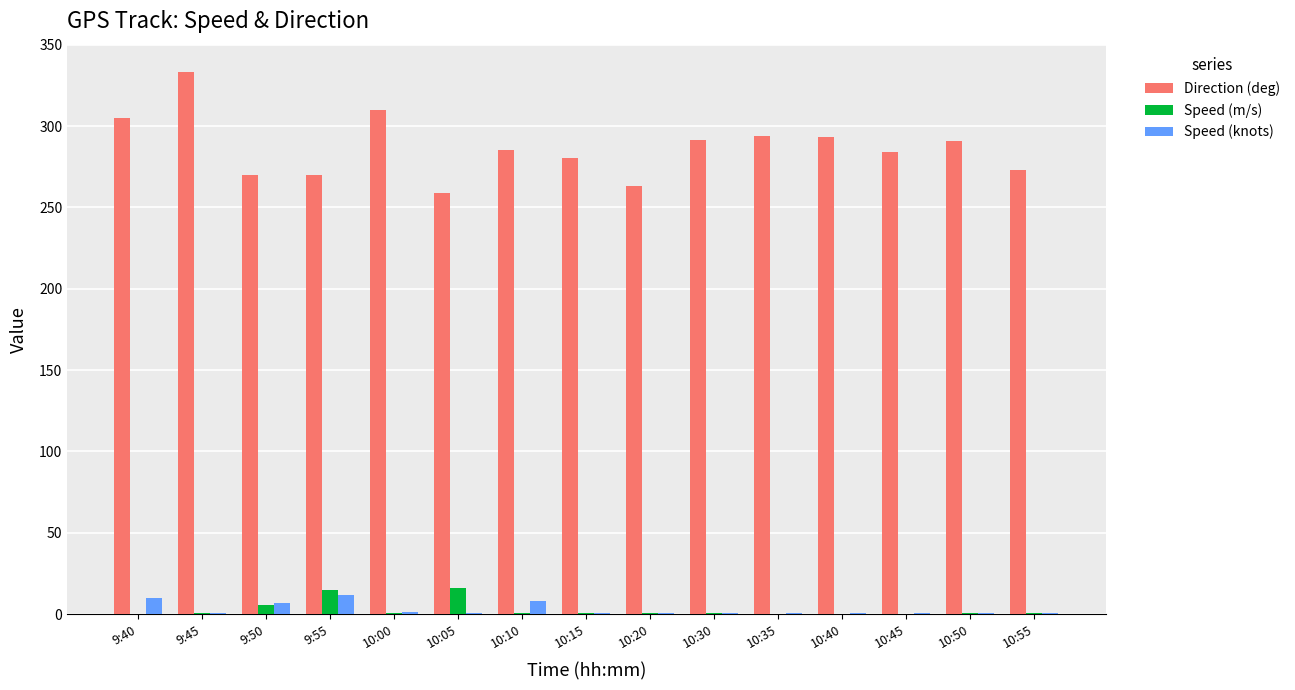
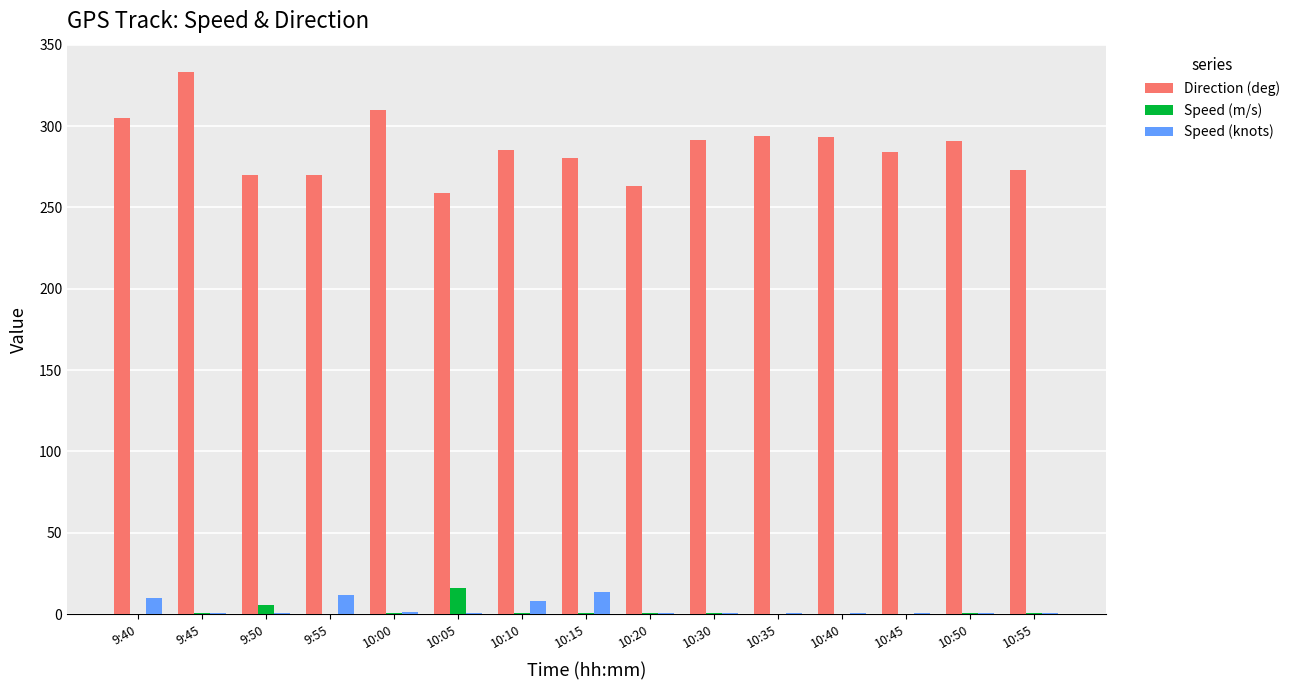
  {
    "Direction (deg)": {
      "9:40": 305,
      "9:45": 333,
      "9:50": 270,
      "9:55": 270,
      "10:00": 310,
      "10:05": 259,
      "10:10": 285,
      "10:15": 280,
      "10:20": 263,
      "10:30": 292,
      "10:35": 294,
      "10:40": 293,
      "10:45": 284,
      "10:50": 291,
      "10:55": 273
    },
    "Speed (m/s)": {
      "9:50": 5,
-     "9:55": 15,
+     "9:55": 0,
      "10:05": 16
    },
    "Speed (knots)": {
      "9:40": 10,
-     "9:50": 7,
+     "9:50": 1,
      "9:55": 12,
      "10:10": 8,
-     "10:15": 1
+     "10:15": 14
    }
  }
